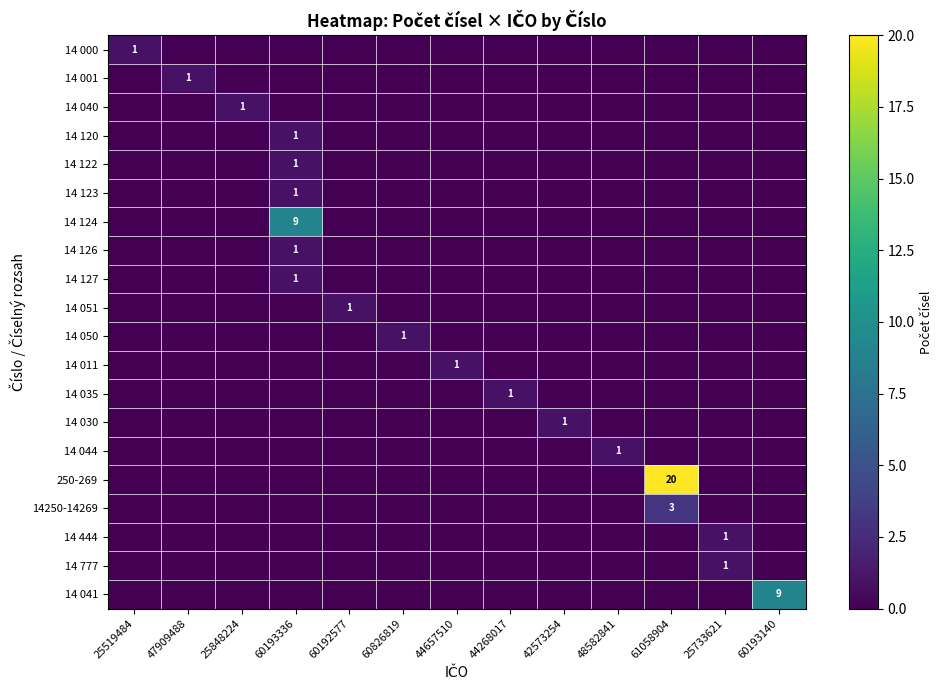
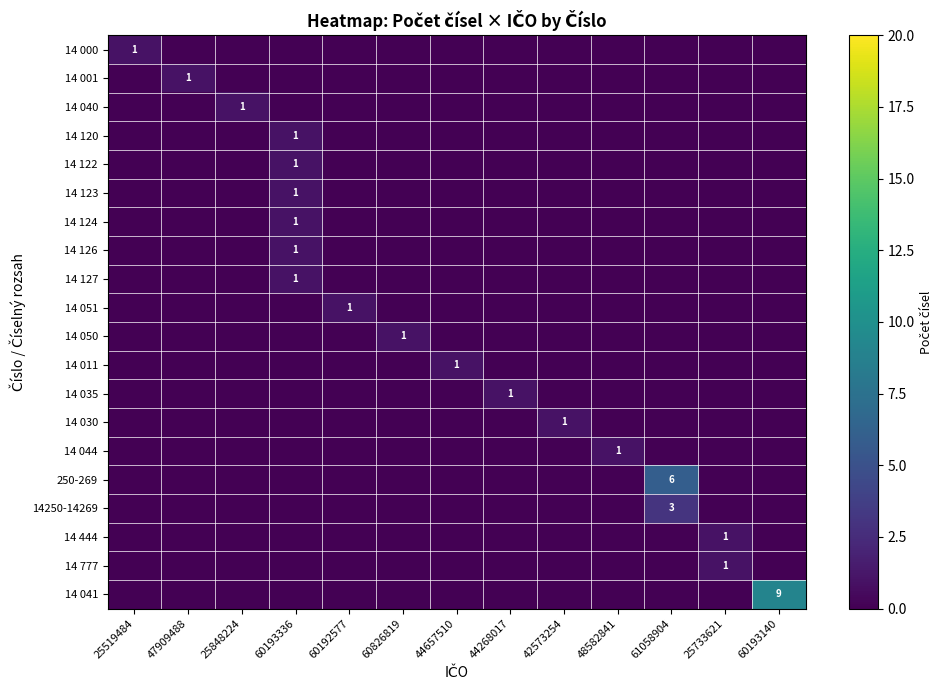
  {
    "14 000": {
      "25519484": 1
    },
    "14 001": {
      "47909488": 1
    },
    "14 040": {
      "25848224": 1
    },
    "14 120": {
      "60193336": 1
    },
    "14 122": {
      "60193336": 1
    },
    "14 123": {
      "60193336": 1
    },
    "14 124": {
-     "60193336": 9
+     "60193336": 1
    },
    "14 126": {
      "60193336": 1
    },
    "14 127": {
      "60193336": 1
    },
    "14 051": {
      "60192577": 1
    },
    "14 050": {
      "60826819": 1
    },
    "14 011": {
      "44657510": 1
    },
    "14 035": {
      "44268017": 1
    },
    "14 030": {
      "42573254": 1
    },
    "14 044": {
      "48582841": 1
    },
    "250-269": {
-     "61058904": 20
+     "61058904": 6
    },
    "14250-14269": {
      "61058904": 3
    },
    "14 444": {
      "25733621": 1
    },
    "14 777": {
      "25733621": 1
    },
    "14 041": {
      "60193140": 9
    }
  }
